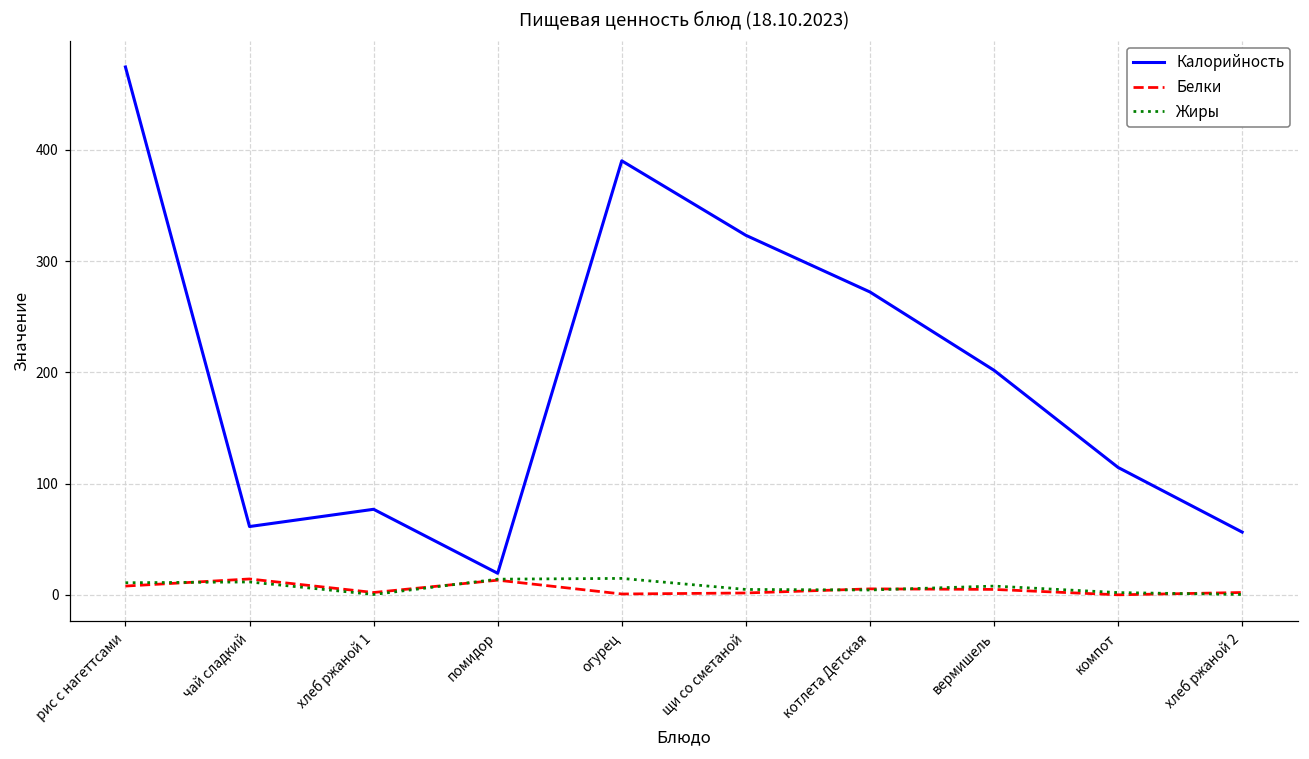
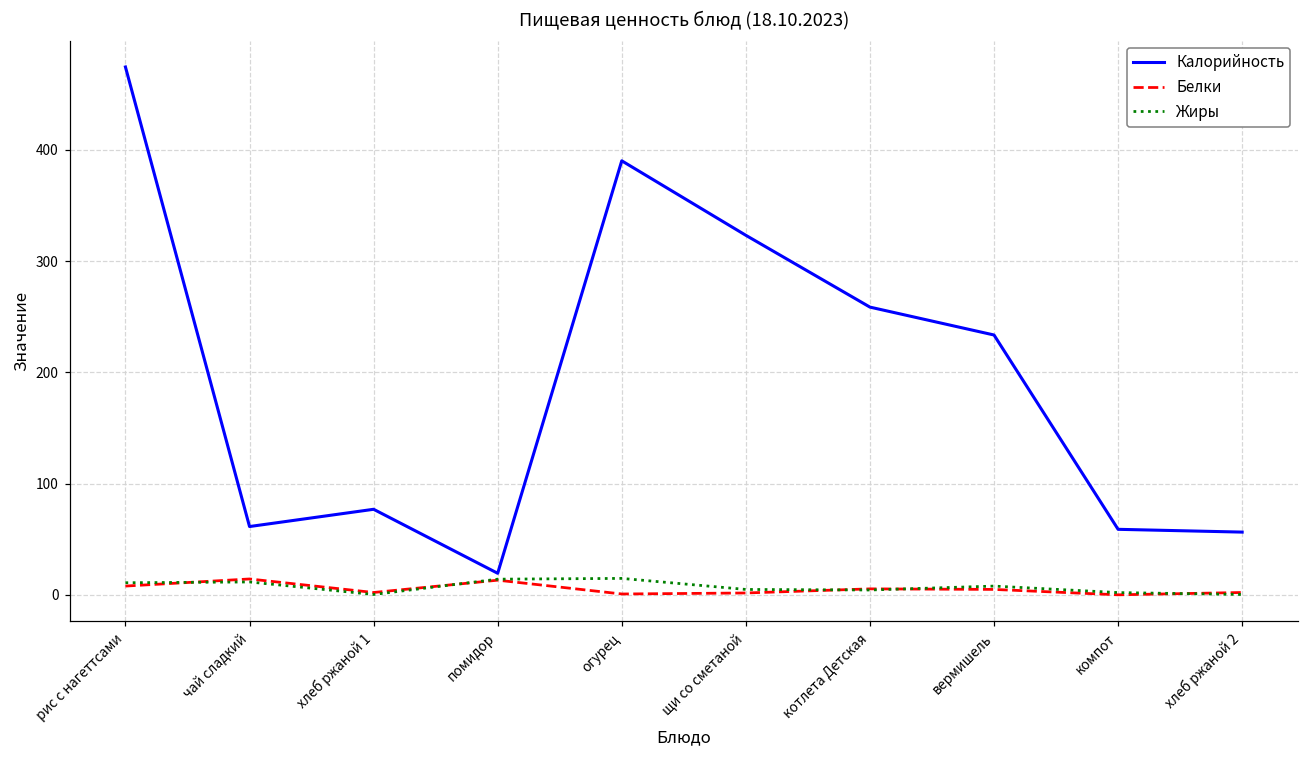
  {
    "Калорийность": {
      "рис с нагеттсами": 474,
      "чай сладкий": 62,
      "хлеб ржаной 1": 77,
      "помидор": 20,
      "огурец": 390,
      "щи со сметаной": 323,
-     "котлета Детская": 272,
-     "вермишель": 202,
-     "компот": 115,
+     "котлета Детская": 259,
+     "вермишель": 234,
+     "компот": 59,
      "хлеб ржаной 2": 57
    },
    "Белки": {
      "рис с нагеттсами": 8,
      "чай сладкий": 14,
      "огурец": 1,
      "щи со сметаной": 2,
      "вермишель": 5
    },
    "Жиры": {
      "рис с нагеттсами": 11,
      "чай сладкий": 12,
      "огурец": 15,
      "щи со сметаной": 5,
      "вермишель": 8
    }
  }
